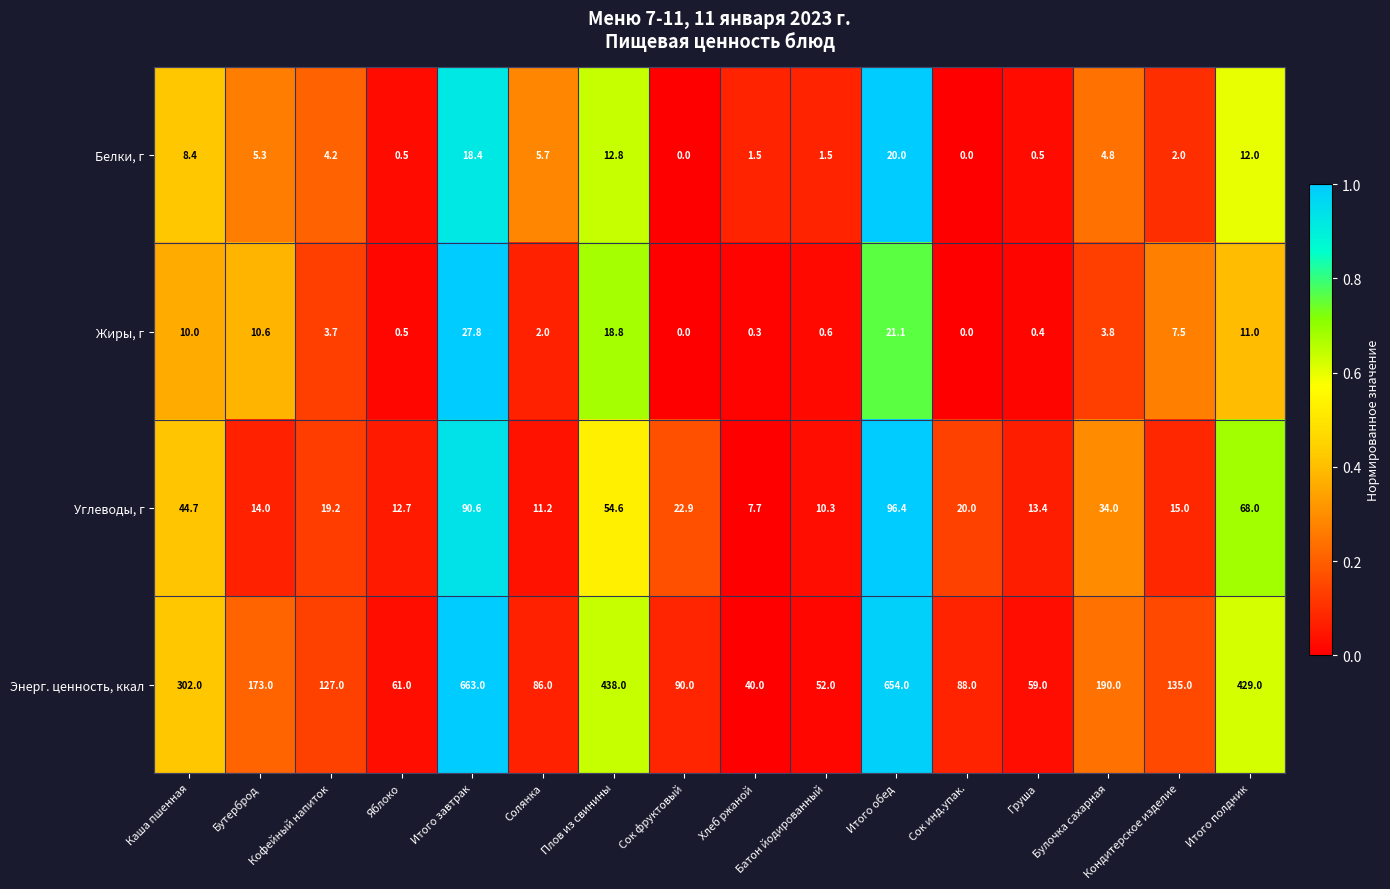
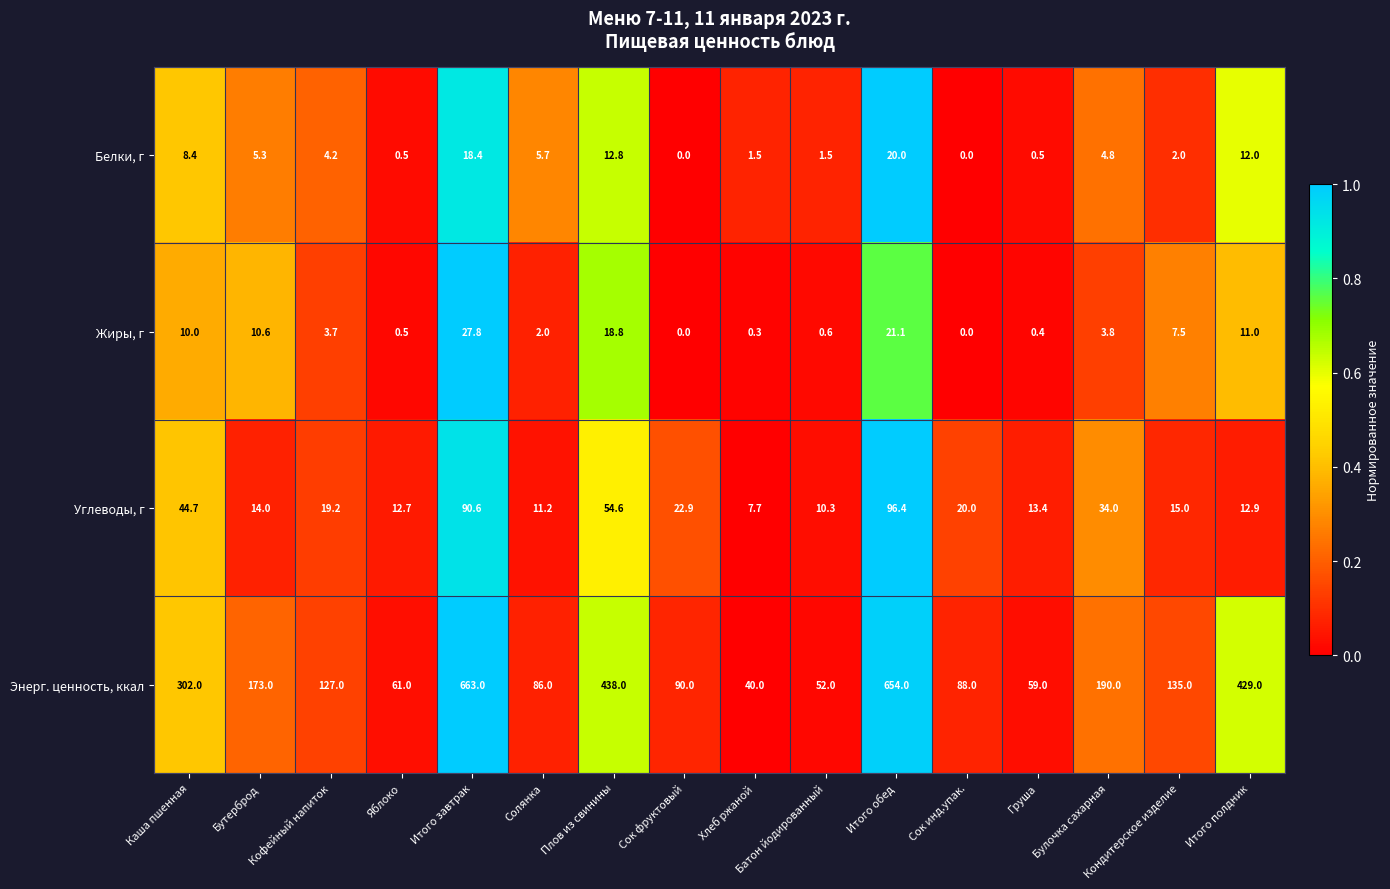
  {
    "Белки, г": {
      "Каша пшенная": 8.4,
      "Бутерброд": 5.3,
      "Кофейный напиток": 4.2,
      "Яблоко": 0.5,
      "Итого завтрак": 18.4,
      "Солянка": 5.7,
      "Плов из свинины": 12.8,
      "Сок фруктовый": 0.0,
      "Хлеб ржаной": 1.5,
      "Батон йодированный": 1.5,
      "Итого обед": 20.0,
      "Сок инд.упак.": 0.0,
      "Груша": 0.5,
      "Булочка сахарная": 4.8,
      "Кондитерское изделие": 2.0,
      "Итого полдник": 12.0
    },
    "Жиры, г": {
      "Каша пшенная": 10.0,
      "Бутерброд": 10.6,
      "Кофейный напиток": 3.7,
      "Яблоко": 0.5,
      "Итого завтрак": 27.8,
      "Солянка": 2.0,
      "Плов из свинины": 18.8,
      "Сок фруктовый": 0.0,
      "Хлеб ржаной": 0.3,
      "Батон йодированный": 0.6,
      "Итого обед": 21.1,
      "Сок инд.упак.": 0.0,
      "Груша": 0.4,
      "Булочка сахарная": 3.8,
      "Кондитерское изделие": 7.5,
      "Итого полдник": 11.0
    },
    "Углеводы, г": {
      "Каша пшенная": 44.7,
      "Бутерброд": 14.0,
      "Кофейный напиток": 19.2,
      "Яблоко": 12.7,
      "Итого завтрак": 90.6,
      "Солянка": 11.2,
      "Плов из свинины": 54.6,
      "Сок фруктовый": 22.9,
      "Хлеб ржаной": 7.7,
      "Батон йодированный": 10.3,
      "Итого обед": 96.4,
      "Сок инд.упак.": 20.0,
      "Груша": 13.4,
      "Булочка сахарная": 34.0,
      "Кондитерское изделие": 15.0,
-     "Итого полдник": 68.0
+     "Итого полдник": 12.9
    },
    "Энерг. ценность, ккал": {
      "Каша пшенная": 302.0,
      "Бутерброд": 173.0,
      "Кофейный напиток": 127.0,
      "Яблоко": 61.0,
      "Итого завтрак": 663.0,
      "Солянка": 86.0,
      "Плов из свинины": 438.0,
      "Сок фруктовый": 90.0,
      "Хлеб ржаной": 40.0,
      "Батон йодированный": 52.0,
      "Итого обед": 654.0,
      "Сок инд.упак.": 88.0,
      "Груша": 59.0,
      "Булочка сахарная": 190.0,
      "Кондитерское изделие": 135.0,
      "Итого полдник": 429.0
    }
  }
